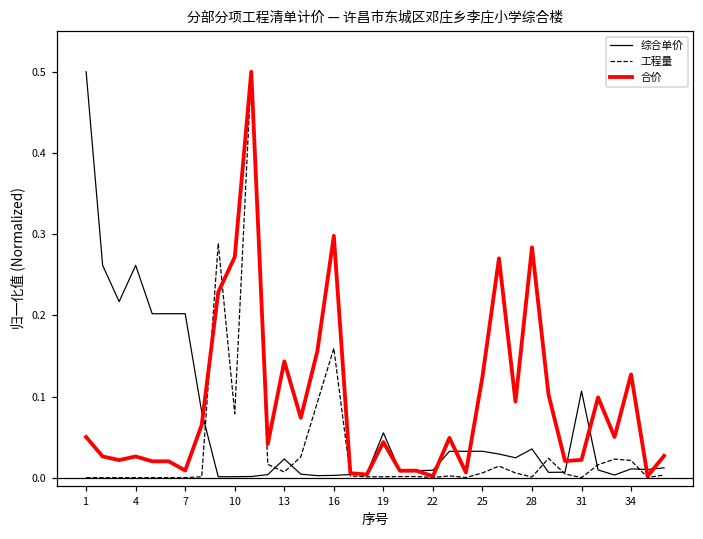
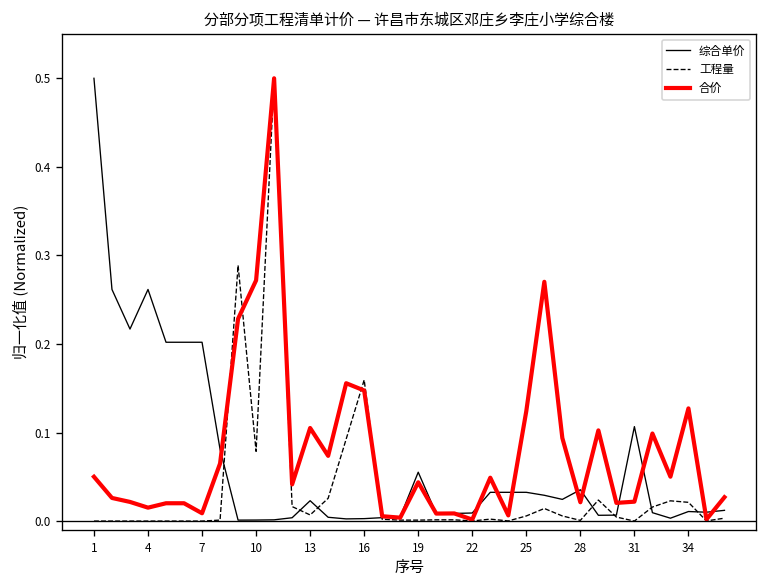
  {
    "合价": {
      "1": 0.05,
-     "4": 0.03,
+     "4": 0.02,
      "7": 0.01,
      "10": 0.27,
-     "13": 0.14,
-     "16": 0.30,
+     "13": 0.11,
+     "16": 0.15,
      "19": 0.04,
      "25": 0.12,
-     "28": 0.28,
+     "28": 0.02,
      "31": 0.02,
      "34": 0.13
    }
  }
